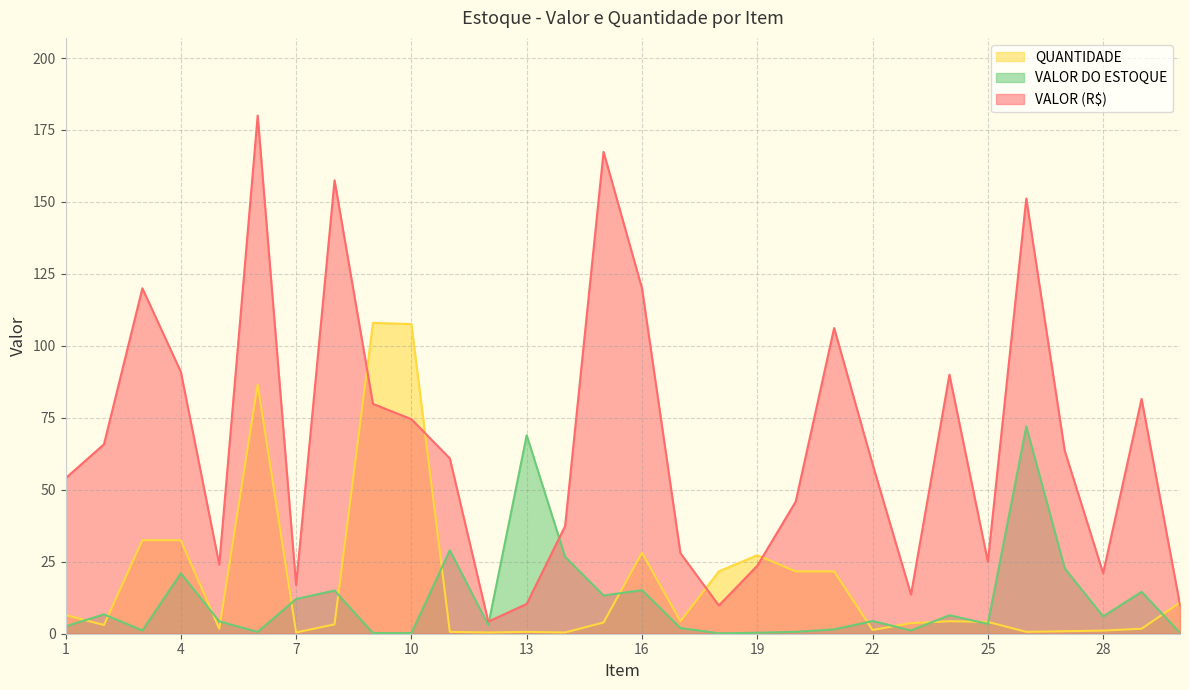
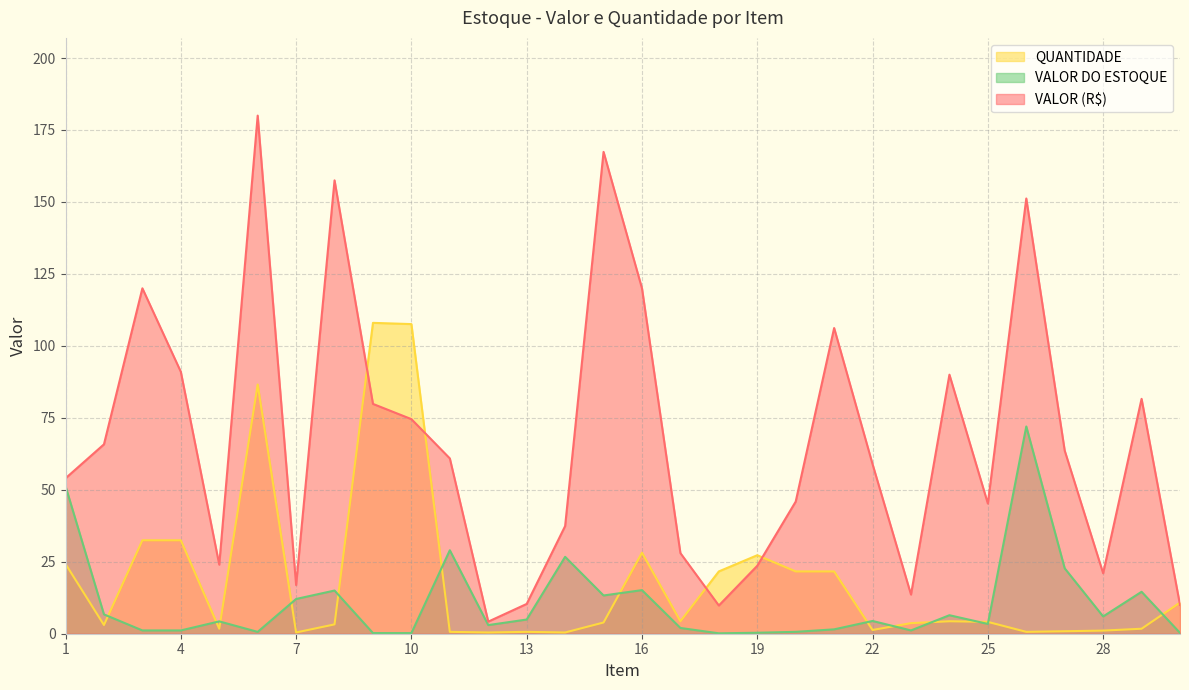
  {
    "QUANTIDADE": {
-     "1": 6,
+     "1": 24,
      "4": 32,
      "7": 0,
      "10": 108,
      "13": 1,
      "16": 28,
      "19": 27,
      "22": 1,
      "28": 1
    },
    "VALOR DO ESTOQUE": {
-     "1": 3,
-     "4": 21,
+     "1": 51,
+     "4": 1,
      "7": 12,
      "10": 0,
-     "13": 69,
+     "13": 5,
      "16": 15,
      "19": 0,
      "22": 4,
      "28": 6
    },
    "VALOR (R$)": {
      "1": 54,
      "4": 91,
      "7": 17,
      "10": 75,
      "13": 10,
      "16": 120,
      "19": 24,
      "22": 59,
-     "25": 25,
+     "25": 45,
      "28": 21
    }
  }
